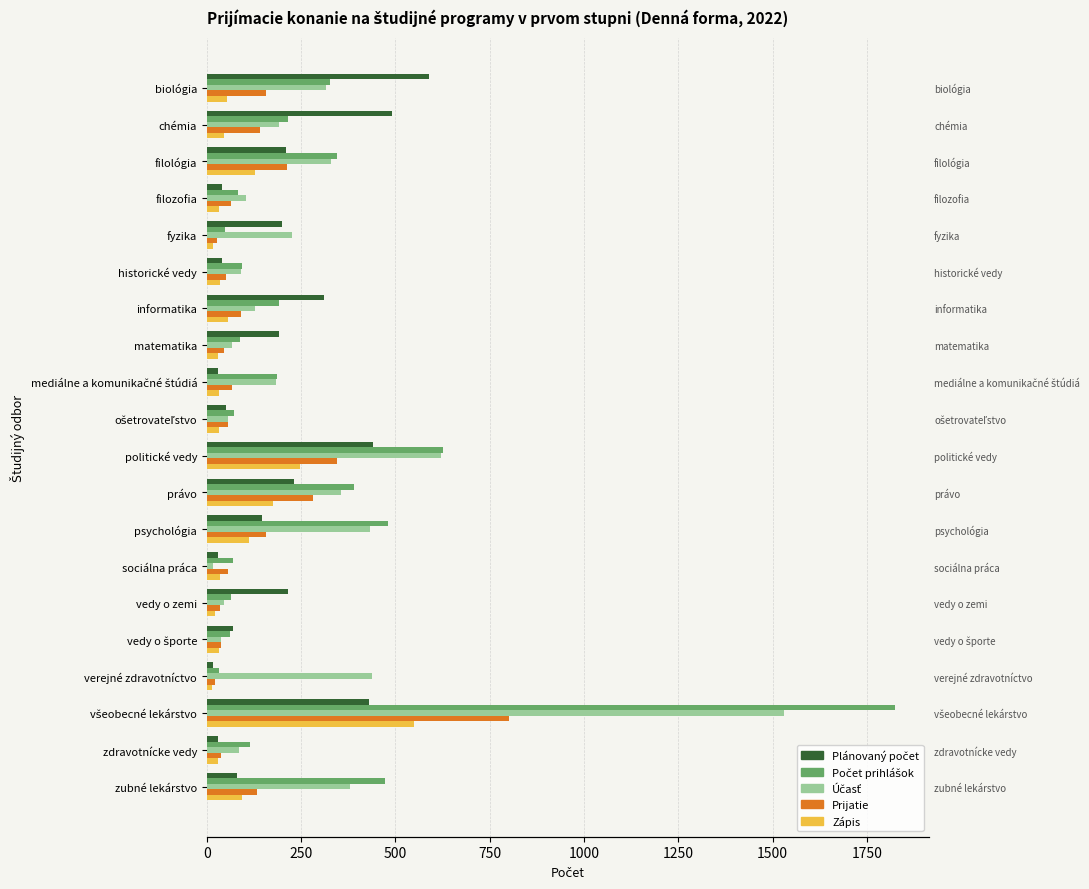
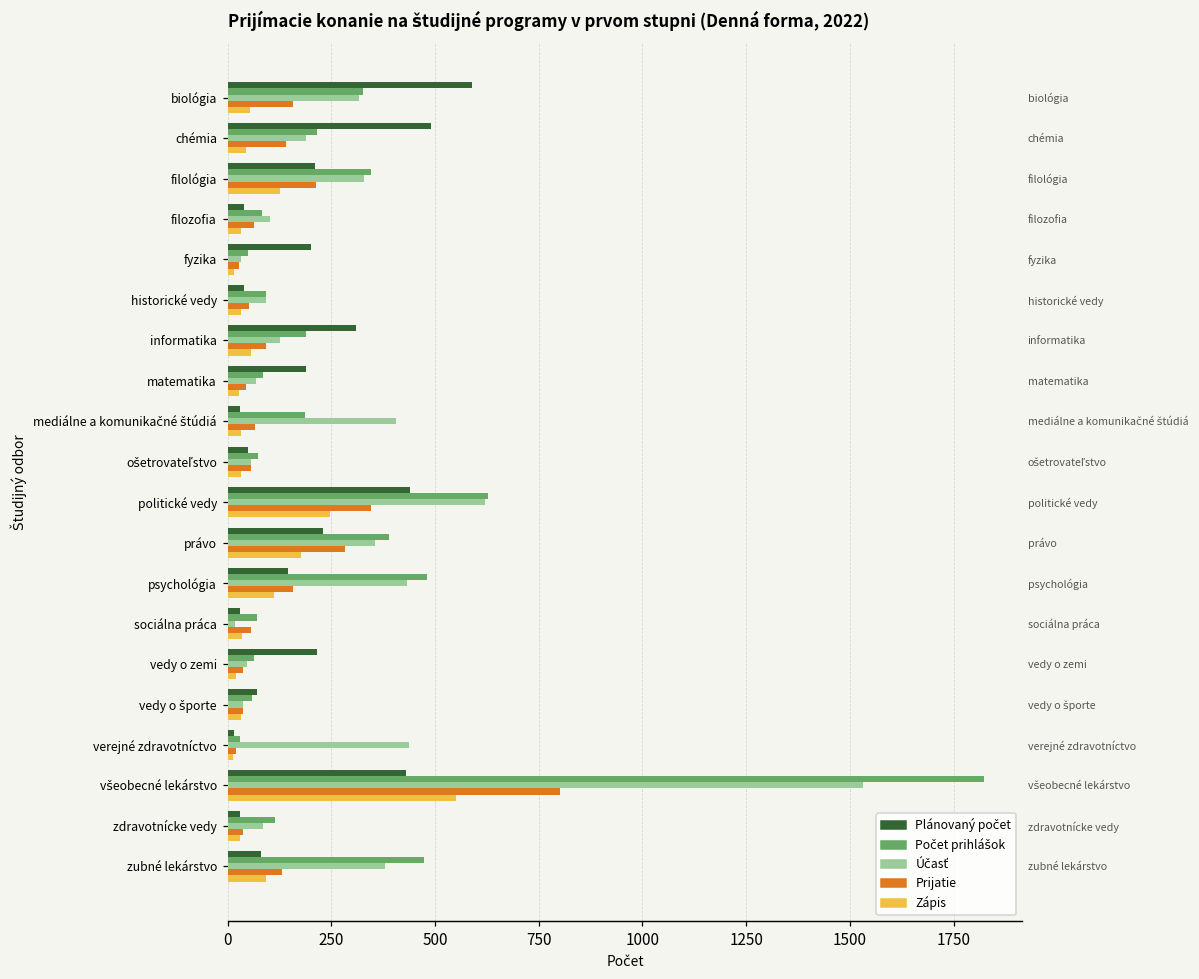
  {
    "Účasť": {
      "biológia": 320,
      "chémia": 190,
      "filológia": 330,
      "filozofia": 100,
-     "fyzika": 230,
+     "fyzika": 30,
      "historické vedy": 90,
      "informatika": 130,
      "matematika": 70,
-     "mediálne a komunikačné štúdiá": 180,
+     "mediálne a komunikačné štúdiá": 410,
      "ošetrovateľstvo": 60,
      "politické vedy": 620,
      "právo": 360,
      "psychológia": 430,
      "sociálna práca": 20,
      "vedy o zemi": 50,
      "vedy o športe": 40,
      "verejné zdravotníctvo": 440,
      "všeobecné lekárstvo": 1530,
      "zdravotnícke vedy": 90,
      "zubné lekárstvo": 380
    }
  }
